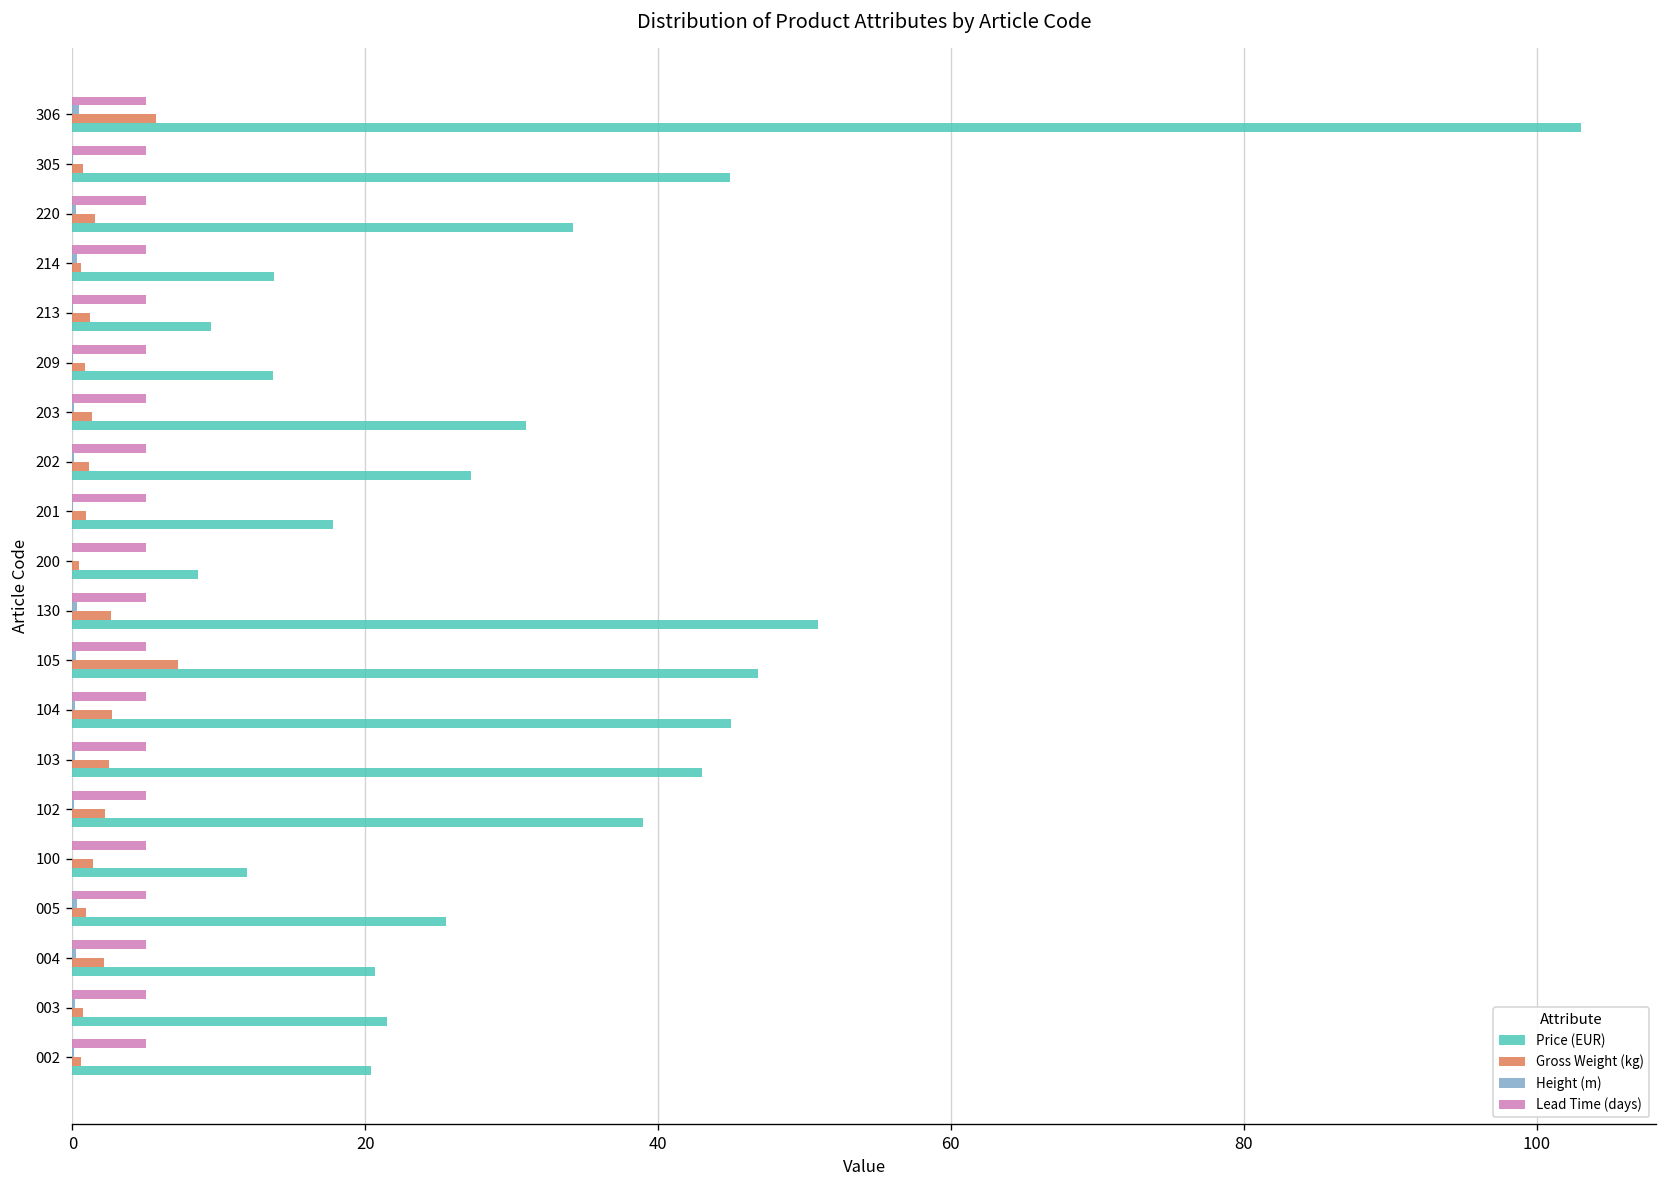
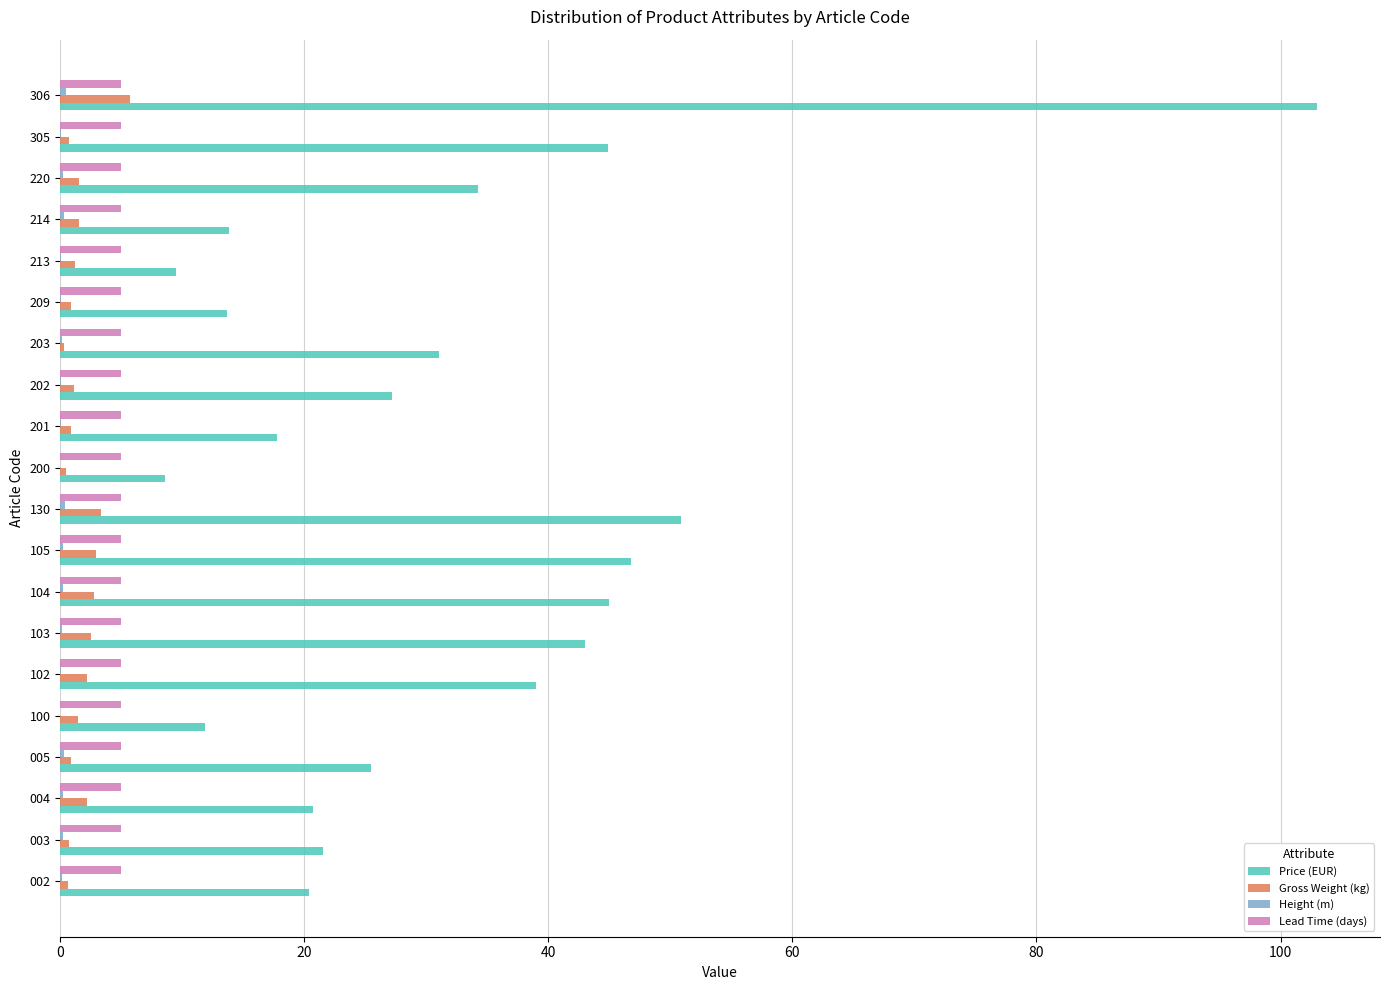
  {
    "Price (EUR)": {
      "306": 103.0,
      "305": 44.9,
      "220": 34.2,
      "214": 13.8,
      "213": 9.5,
      "209": 13.7,
      "203": 31.0,
      "202": 27.2,
      "201": 17.8,
      "200": 8.6,
      "130": 50.9,
      "105": 46.8,
      "104": 45.0,
      "103": 43.0,
      "102": 39.0,
      "100": 11.9,
      "005": 25.5,
      "004": 20.7,
      "003": 21.5,
      "002": 20.4
    },
    "Gross Weight (kg)": {
      "306": 5.7,
      "305": 0.7,
      "220": 1.6,
-     "214": 0.6,
+     "214": 1.5,
      "213": 1.2,
      "209": 0.8,
-     "203": 1.3,
+     "203": 0.3,
      "202": 1.2,
      "201": 0.9,
      "200": 0.5,
-     "130": 2.6,
-     "105": 7.2,
+     "130": 3.4,
+     "105": 2.9,
      "104": 2.7,
      "103": 2.5,
      "102": 2.2,
      "100": 1.4,
      "005": 0.9,
      "004": 2.2,
      "003": 0.7,
      "002": 0.6
    },
    "Height (m)": {
      "306": 0.5,
      "220": 0.2,
      "214": 0.3,
      "130": 0.4,
      "105": 0.2,
      "005": 0.3,
      "004": 0.2
    },
    "Lead Time (days)": {
      "306": 5.0,
      "305": 5.0,
      "220": 5.0,
      "214": 5.0,
      "213": 5.0,
      "209": 5.0,
      "203": 5.0,
      "202": 5.0,
      "201": 5.0,
      "200": 5.0,
      "130": 5.0,
      "105": 5.0,
      "104": 5.0,
      "103": 5.0,
      "102": 5.0,
      "100": 5.0,
      "005": 5.0,
      "004": 5.0,
      "003": 5.0,
      "002": 5.0
    }
  }
